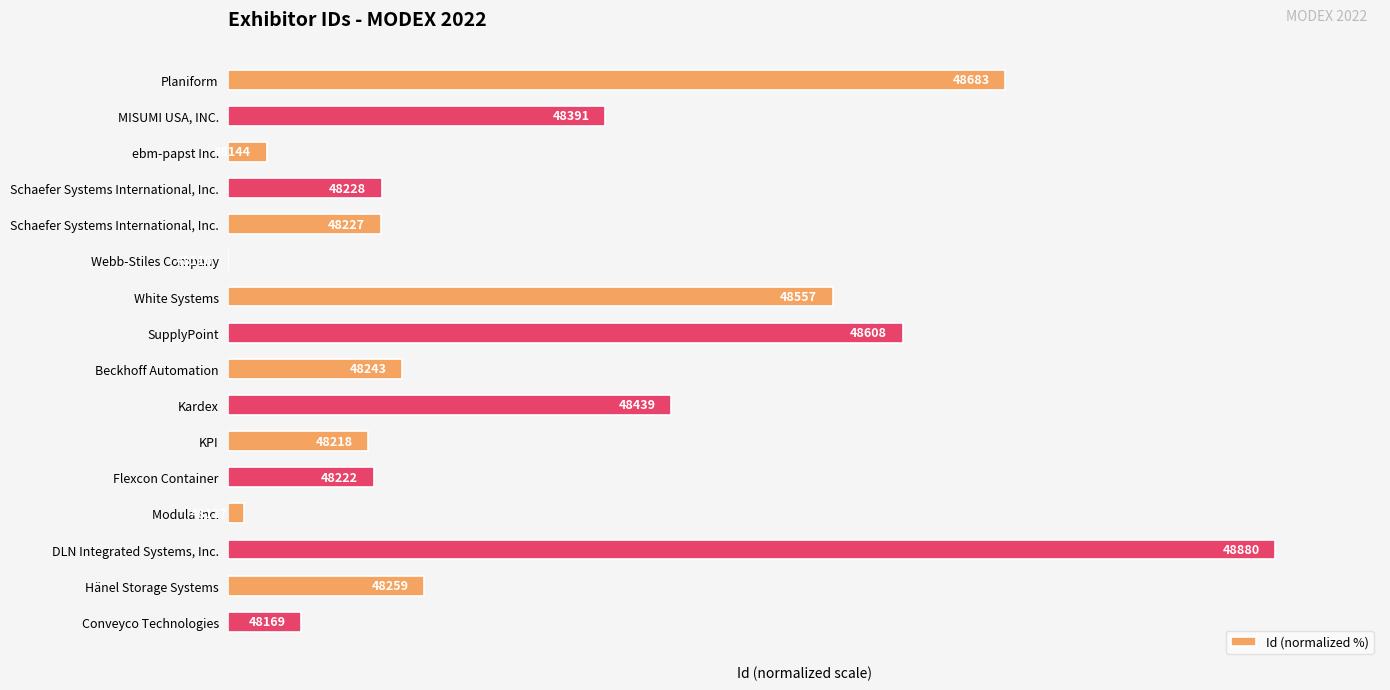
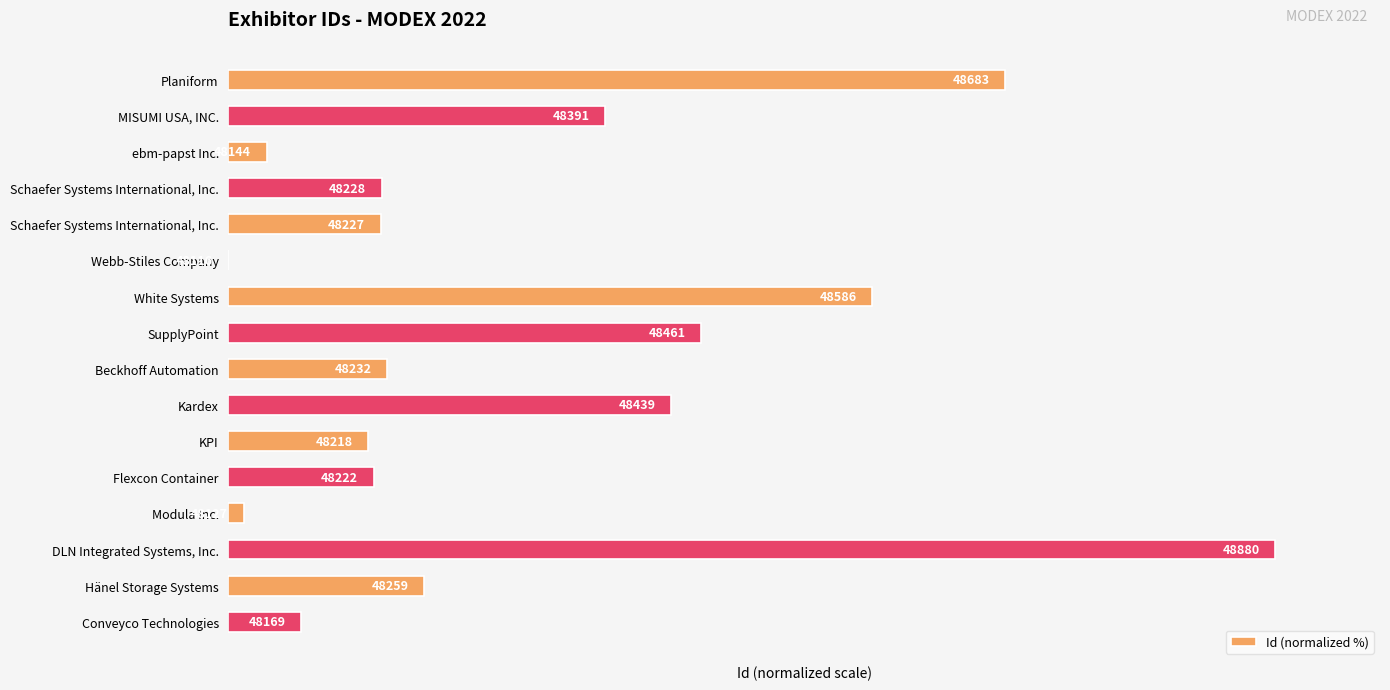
  {
-   "White Systems": 48557,
-   "SupplyPoint": 48608,
-   "Beckhoff Automation": 48243
+   "White Systems": 48586,
+   "SupplyPoint": 48461,
+   "Beckhoff Automation": 48232
  }
